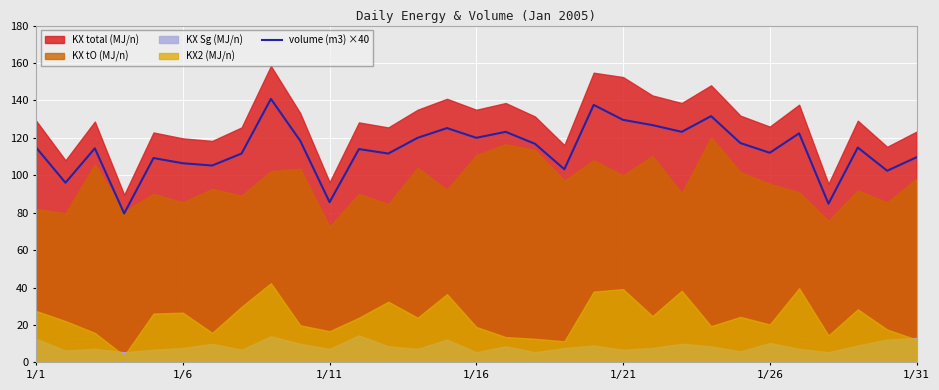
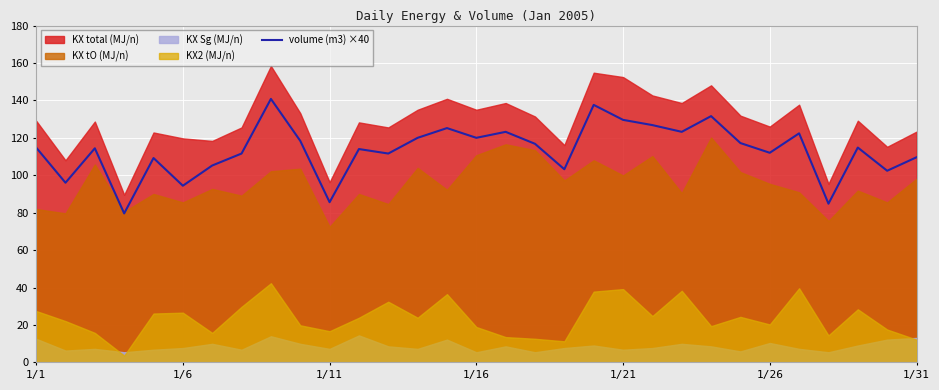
  {
    "volume (m3) ×40": {
      "1/1": 115,
-     "1/6": 106,
+     "1/6": 94,
      "1/11": 86,
      "1/16": 120,
      "1/21": 130,
      "1/26": 112,
      "1/31": 110
    },
    "KX total (MJ/n)": {
      "1/1": 129,
      "1/6": 120,
      "1/11": 96,
      "1/16": 135,
      "1/21": 152,
      "1/26": 126,
      "1/31": 123
    },
    "KX tO (MJ/n)": {
      "1/1": 82,
      "1/6": 85,
      "1/11": 72,
      "1/16": 111,
      "1/21": 100,
      "1/26": 95,
      "1/31": 98
    },
    "KX Sg (MJ/n)": {
      "1/1": 13,
      "1/6": 8,
      "1/11": 7,
      "1/16": 5,
      "1/21": 7,
      "1/26": 10
    },
    "KX2 (MJ/n)": {
      "1/1": 27,
      "1/6": 27,
      "1/11": 17,
      "1/16": 19,
      "1/21": 39,
      "1/26": 20
    }
  }
